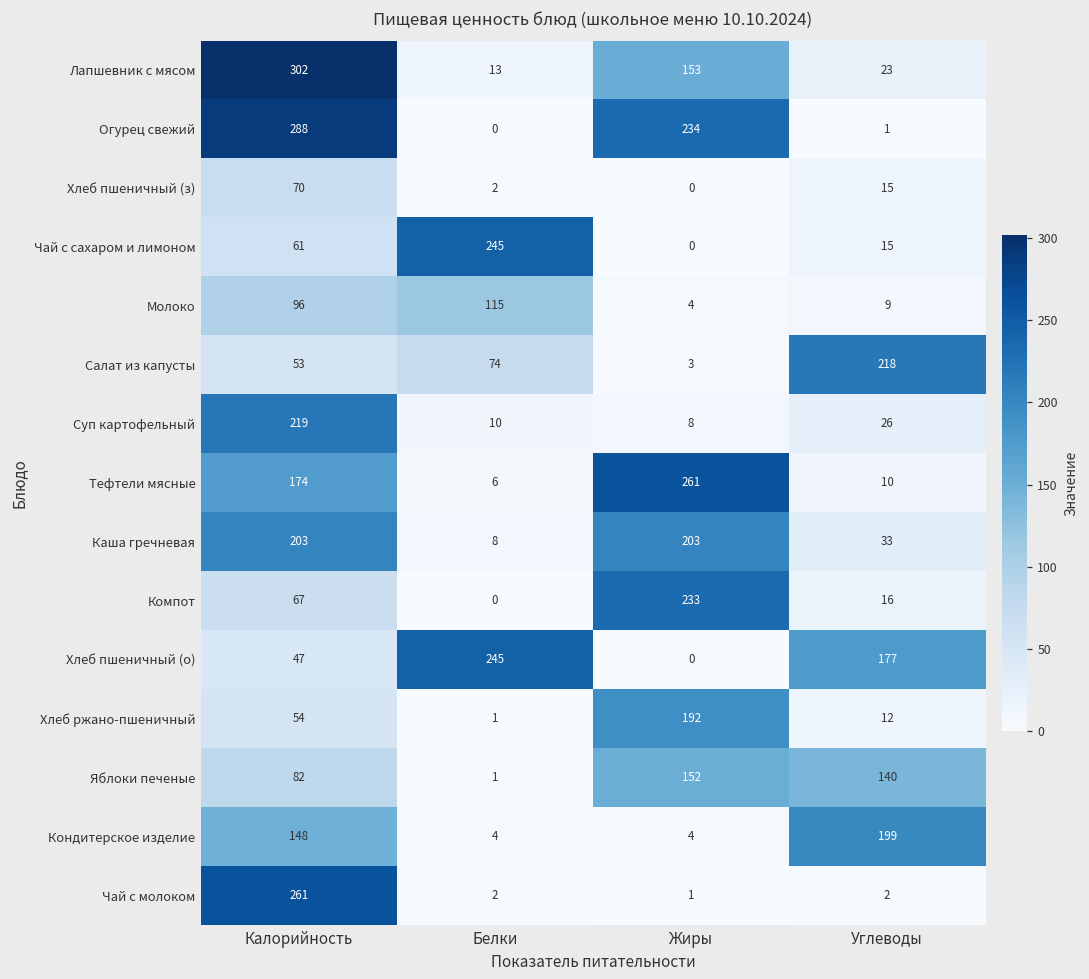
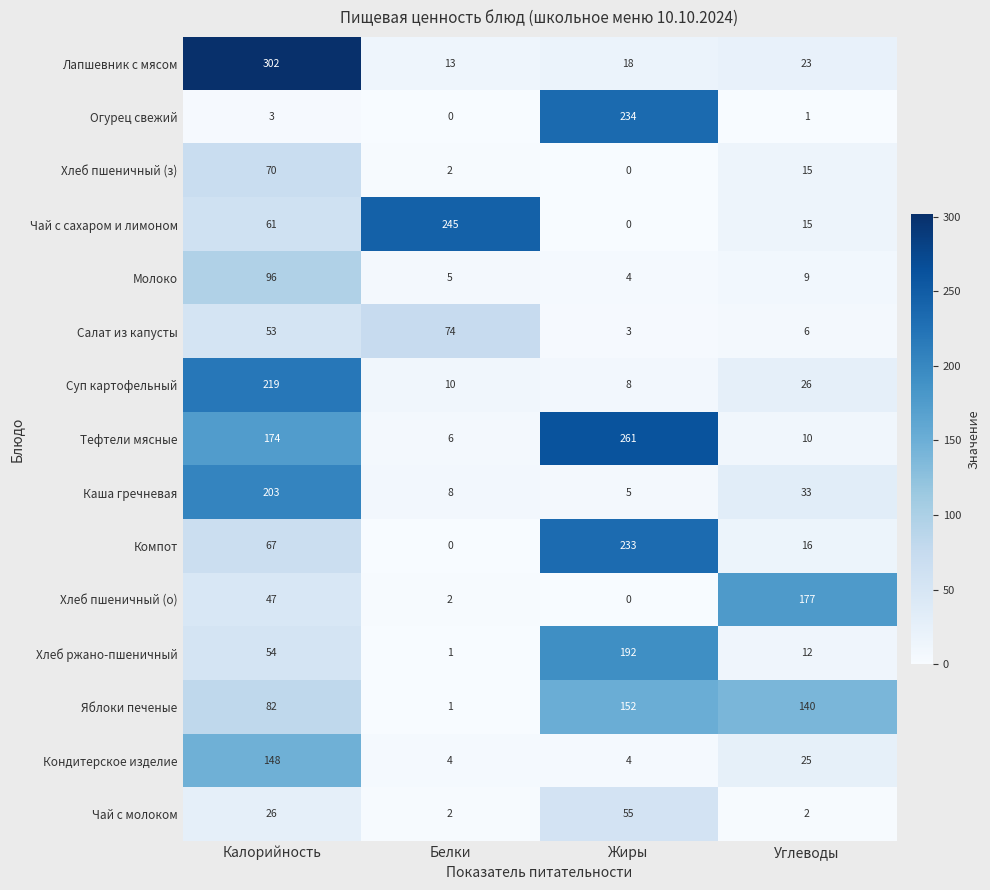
  {
    "Лапшевник с мясом": {
      "Калорийность": 302,
      "Белки": 13,
-     "Жиры": 153,
+     "Жиры": 18,
      "Углеводы": 23
    },
    "Огурец свежий": {
-     "Калорийность": 288,
+     "Калорийность": 3,
      "Белки": 0,
      "Жиры": 234,
      "Углеводы": 1
    },
    "Хлеб пшеничный (з)": {
      "Калорийность": 70,
      "Белки": 2,
      "Жиры": 0,
      "Углеводы": 15
    },
    "Чай с сахаром и лимоном": {
      "Калорийность": 61,
      "Белки": 245,
      "Жиры": 0,
      "Углеводы": 15
    },
    "Молоко": {
      "Калорийность": 96,
-     "Белки": 115,
+     "Белки": 5,
      "Жиры": 4,
      "Углеводы": 9
    },
    "Салат из капусты": {
      "Калорийность": 53,
      "Белки": 74,
      "Жиры": 3,
-     "Углеводы": 218
+     "Углеводы": 6
    },
    "Суп картофельный": {
      "Калорийность": 219,
      "Белки": 10,
      "Жиры": 8,
      "Углеводы": 26
    },
    "Тефтели мясные": {
      "Калорийность": 174,
      "Белки": 6,
      "Жиры": 261,
      "Углеводы": 10
    },
    "Каша гречневая": {
      "Калорийность": 203,
      "Белки": 8,
-     "Жиры": 203,
+     "Жиры": 5,
      "Углеводы": 33
    },
    "Компот": {
      "Калорийность": 67,
      "Белки": 0,
      "Жиры": 233,
      "Углеводы": 16
    },
    "Хлеб пшеничный (о)": {
      "Калорийность": 47,
-     "Белки": 245,
+     "Белки": 2,
      "Жиры": 0,
      "Углеводы": 177
    },
    "Хлеб ржано-пшеничный": {
      "Калорийность": 54,
      "Белки": 1,
      "Жиры": 192,
      "Углеводы": 12
    },
    "Яблоки печеные": {
      "Калорийность": 82,
      "Белки": 1,
      "Жиры": 152,
      "Углеводы": 140
    },
    "Кондитерское изделие": {
      "Калорийность": 148,
      "Белки": 4,
      "Жиры": 4,
-     "Углеводы": 199
+     "Углеводы": 25
    },
    "Чай с молоком": {
-     "Калорийность": 261,
+     "Калорийность": 26,
      "Белки": 2,
-     "Жиры": 1,
+     "Жиры": 55,
      "Углеводы": 2
    }
  }
